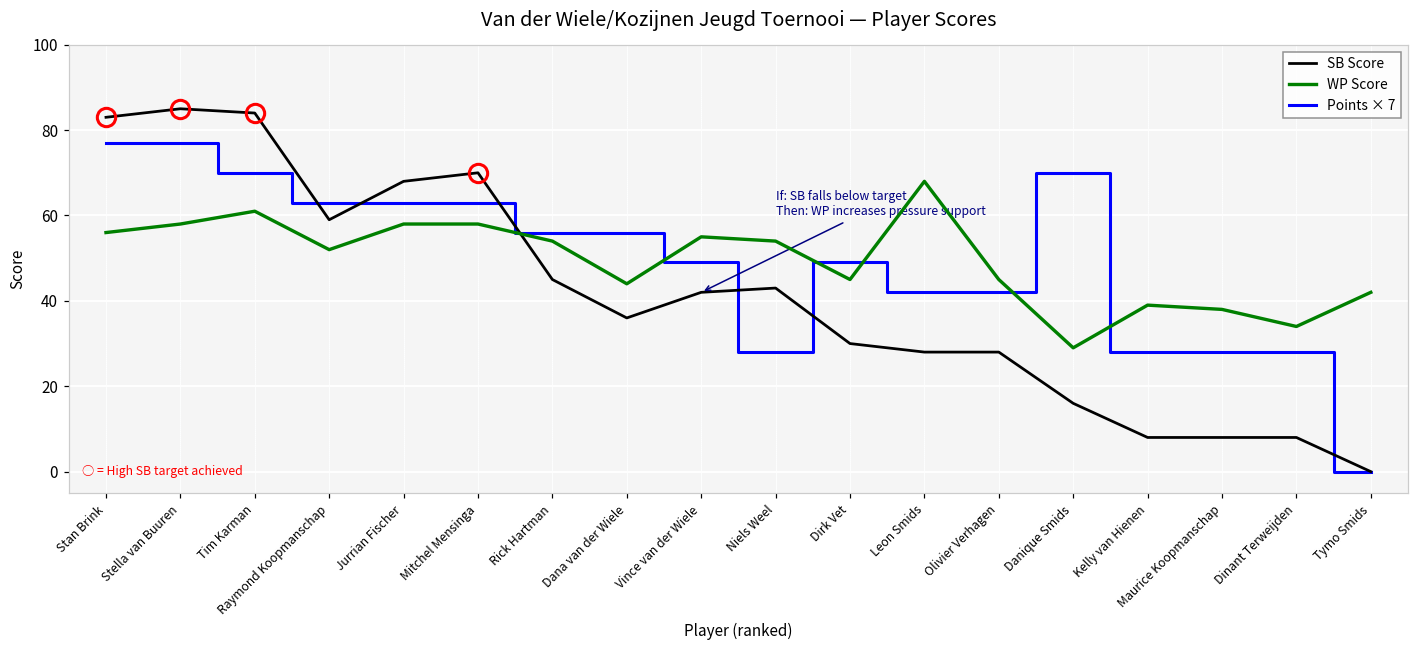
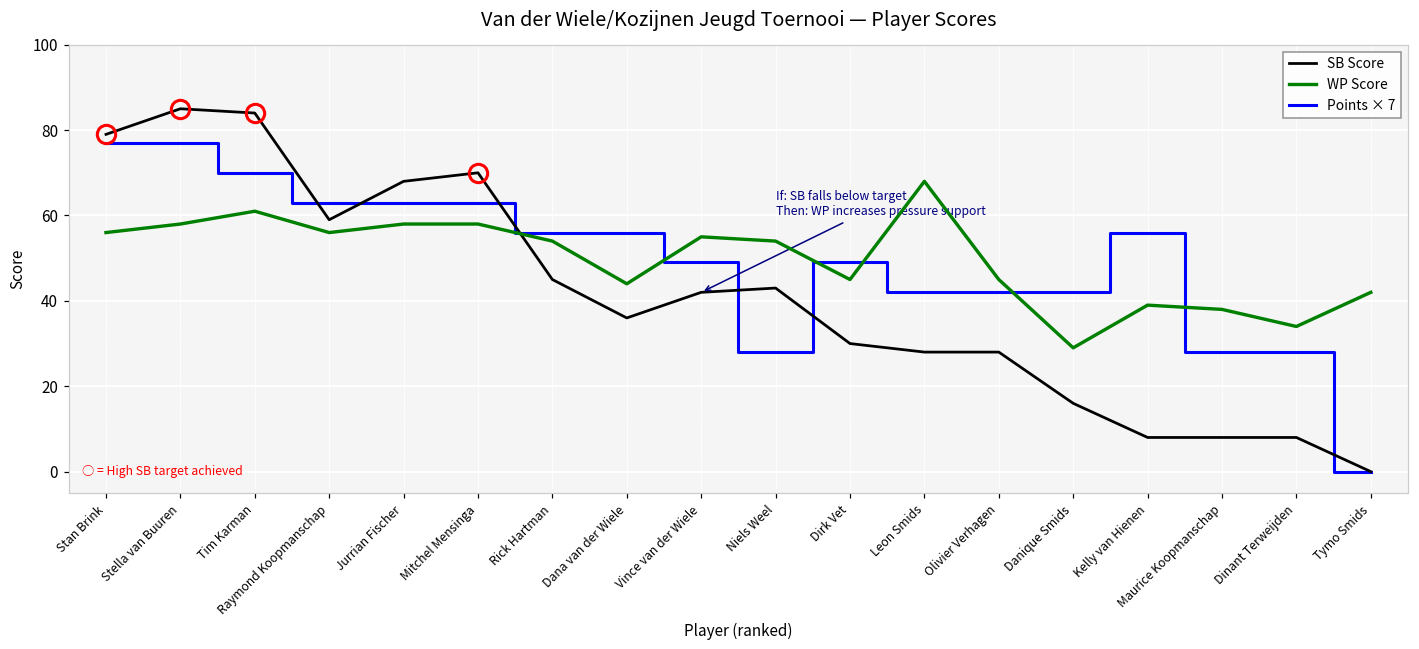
  {
    "SB Score": {
-     "Stan Brink": 83,
+     "Stan Brink": 79,
      "Raymond Koopmanschap": 59,
      "Jurrian Fischer": 68,
      "Rick Hartman": 45,
      "Dana van der Wiele": 36,
      "Vince van der Wiele": 42,
      "Niels Weel": 43,
      "Dirk Vet": 30,
      "Leon Smids": 28,
      "Olivier Verhagen": 28,
      "Danique Smids": 16,
      "Kelly van Hienen": 8,
      "Maurice Koopmanschap": 8,
      "Dinant Terweijden": 8
    },
    "WP Score": {
      "Stan Brink": 56,
      "Stella van Buuren": 58,
      "Tim Karman": 61,
-     "Raymond Koopmanschap": 52,
+     "Raymond Koopmanschap": 56,
      "Jurrian Fischer": 58,
      "Mitchel Mensinga": 58,
      "Rick Hartman": 54,
      "Dana van der Wiele": 44,
      "Vince van der Wiele": 55,
      "Niels Weel": 54,
      "Dirk Vet": 45,
      "Leon Smids": 68,
      "Olivier Verhagen": 45,
      "Danique Smids": 29,
      "Kelly van Hienen": 39,
      "Maurice Koopmanschap": 38,
      "Dinant Terweijden": 34,
      "Tymo Smids": 42
    },
    "Points × 7": {
      "Stan Brink": 77,
      "Stella van Buuren": 77,
      "Tim Karman": 70,
      "Raymond Koopmanschap": 63,
      "Jurrian Fischer": 63,
      "Mitchel Mensinga": 63,
      "Rick Hartman": 56,
      "Dana van der Wiele": 56,
      "Vince van der Wiele": 49,
      "Niels Weel": 28,
      "Dirk Vet": 49,
      "Leon Smids": 42,
      "Olivier Verhagen": 42,
-     "Danique Smids": 70,
-     "Kelly van Hienen": 28,
+     "Danique Smids": 42,
+     "Kelly van Hienen": 56,
      "Maurice Koopmanschap": 28,
      "Dinant Terweijden": 28
    }
  }
